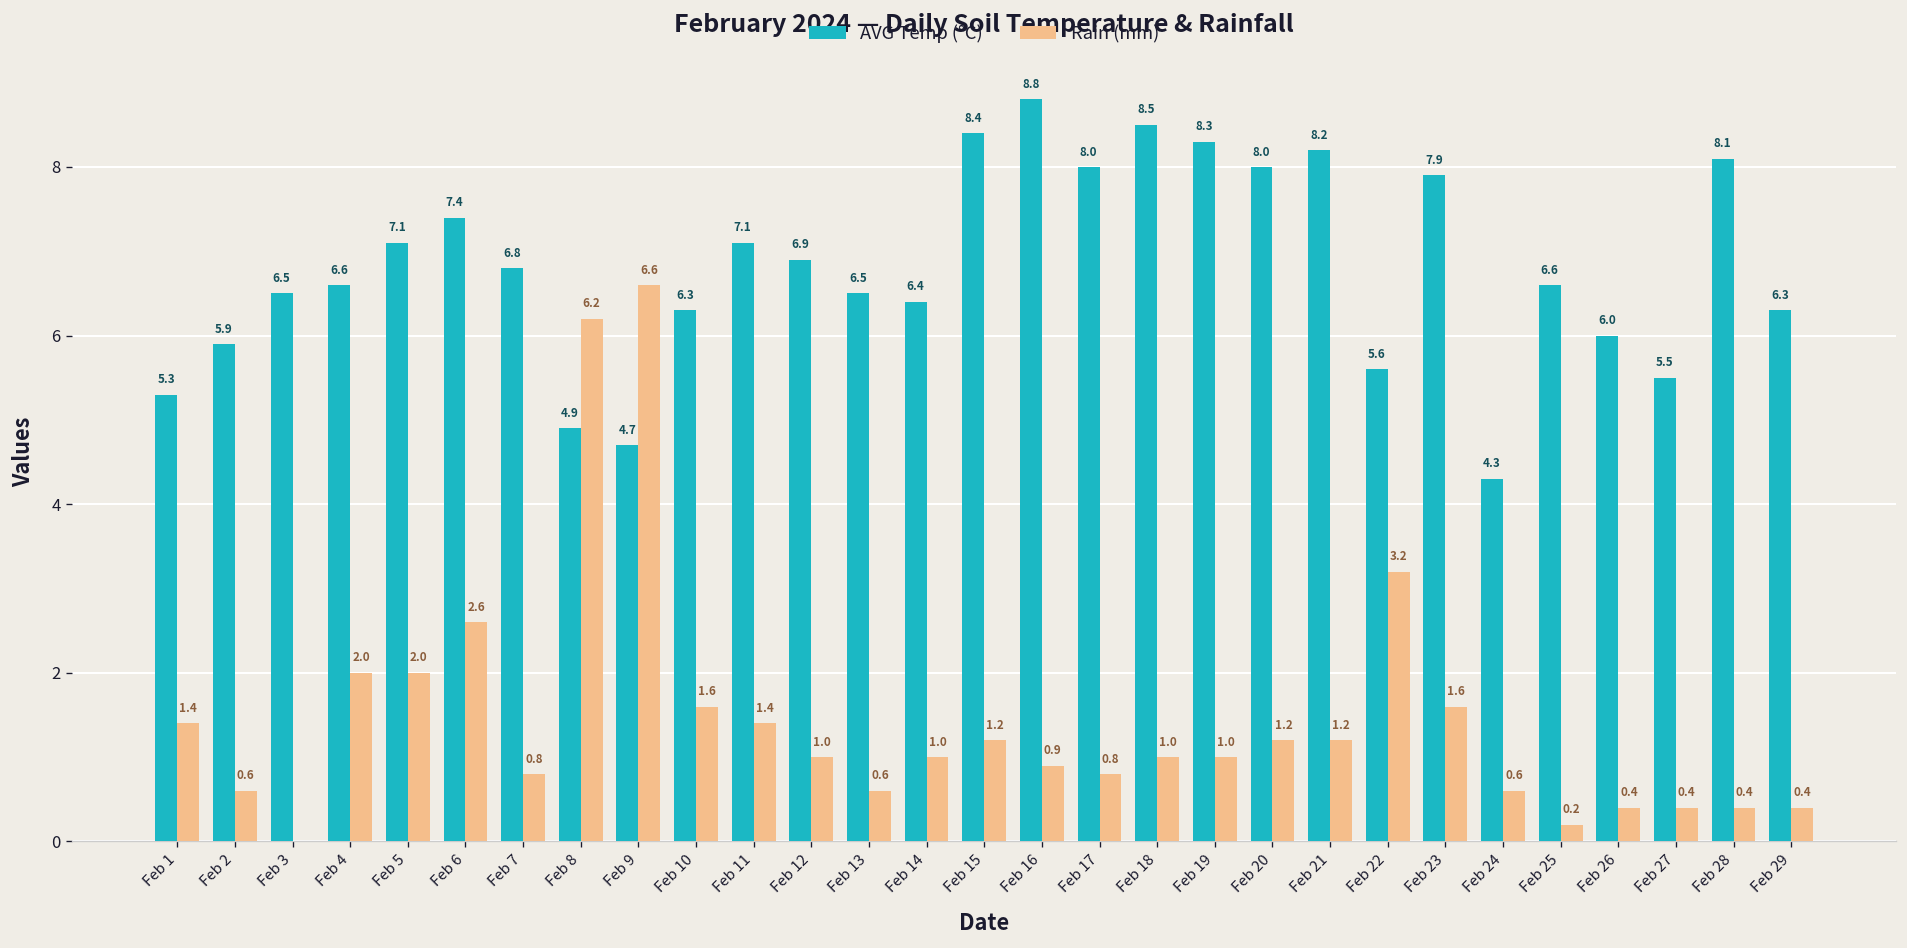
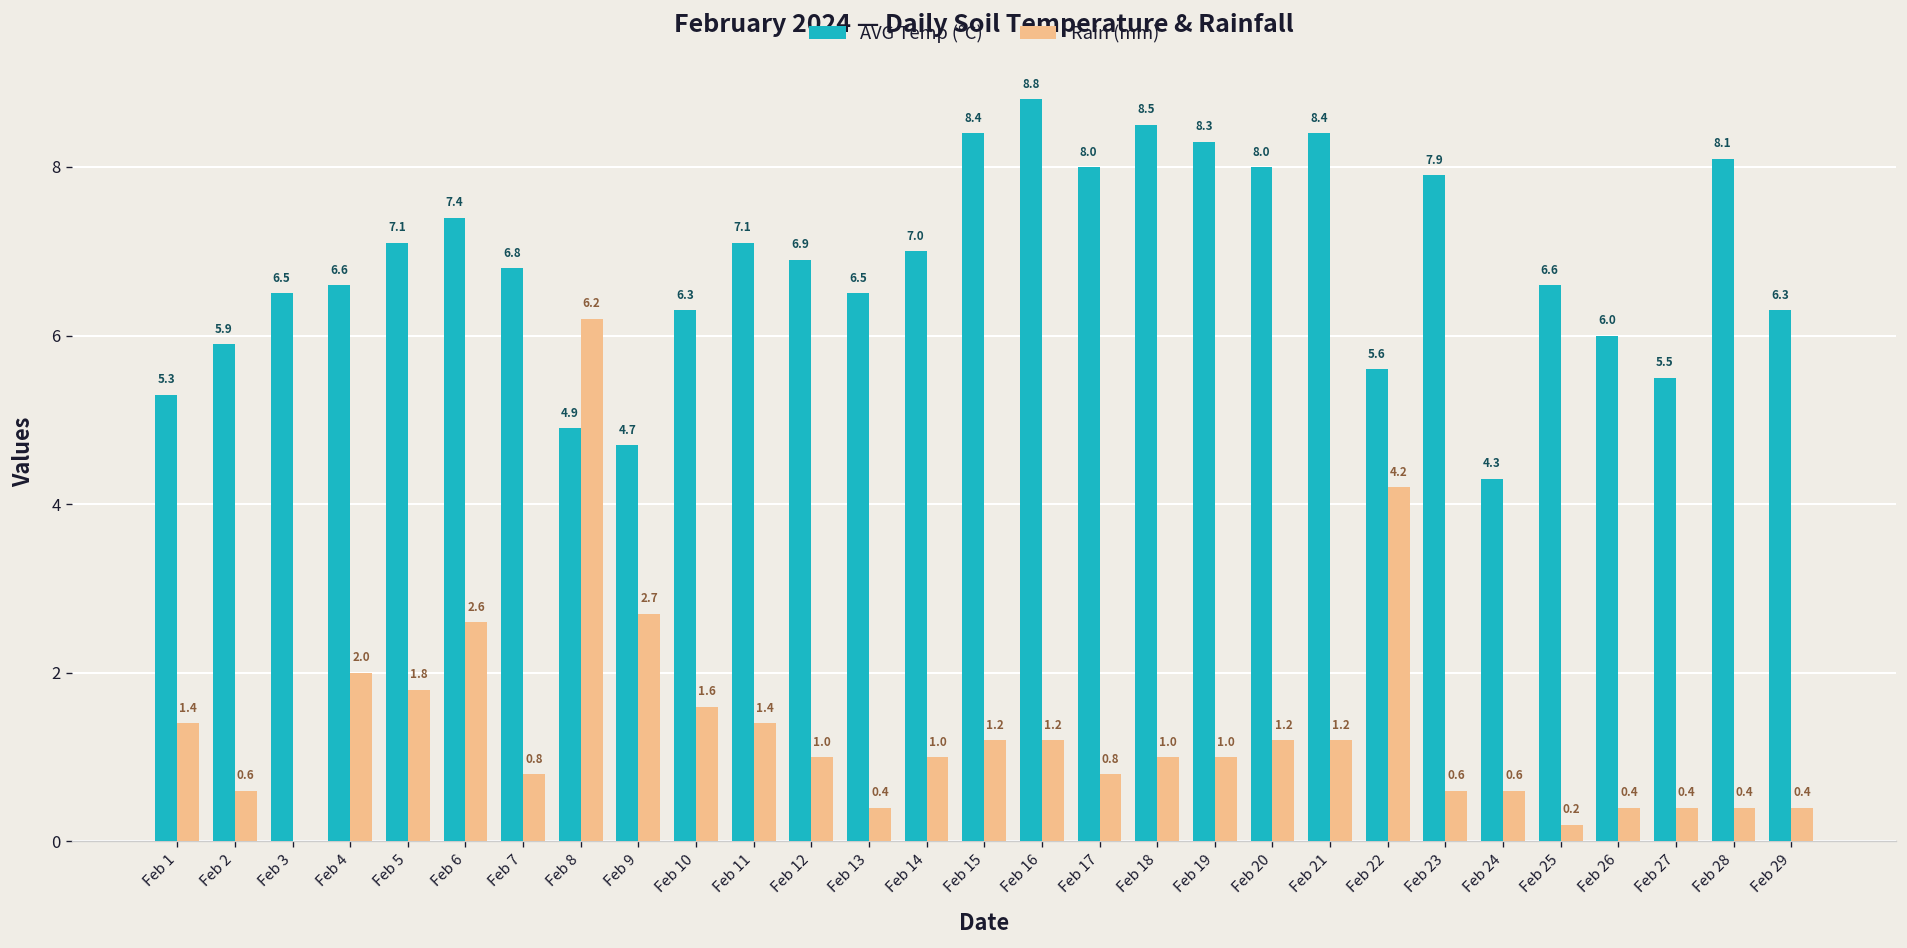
  {
    "AVG Temp (°C)": {
      "Feb 1": 5.3,
      "Feb 2": 5.9,
      "Feb 3": 6.5,
      "Feb 4": 6.6,
      "Feb 5": 7.1,
      "Feb 6": 7.4,
      "Feb 7": 6.8,
      "Feb 8": 4.9,
      "Feb 9": 4.7,
      "Feb 10": 6.3,
      "Feb 11": 7.1,
      "Feb 12": 6.9,
      "Feb 13": 6.5,
-     "Feb 14": 6.4,
+     "Feb 14": 7.0,
      "Feb 15": 8.4,
      "Feb 16": 8.8,
      "Feb 17": 8.0,
      "Feb 18": 8.5,
      "Feb 19": 8.3,
      "Feb 20": 8.0,
-     "Feb 21": 8.2,
+     "Feb 21": 8.4,
      "Feb 22": 5.6,
      "Feb 23": 7.9,
      "Feb 24": 4.3,
      "Feb 25": 6.6,
      "Feb 26": 6.0,
      "Feb 27": 5.5,
      "Feb 28": 8.1,
      "Feb 29": 6.3
    },
    "Rain (mm)": {
      "Feb 1": 1.4,
      "Feb 2": 0.6,
      "Feb 4": 2.0,
-     "Feb 5": 2.0,
+     "Feb 5": 1.8,
      "Feb 6": 2.6,
      "Feb 7": 0.8,
      "Feb 8": 6.2,
-     "Feb 9": 6.6,
+     "Feb 9": 2.7,
      "Feb 10": 1.6,
      "Feb 11": 1.4,
      "Feb 12": 1.0,
-     "Feb 13": 0.6,
+     "Feb 13": 0.4,
      "Feb 14": 1.0,
      "Feb 15": 1.2,
-     "Feb 16": 0.9,
+     "Feb 16": 1.2,
      "Feb 17": 0.8,
      "Feb 18": 1.0,
      "Feb 19": 1.0,
      "Feb 20": 1.2,
      "Feb 21": 1.2,
-     "Feb 22": 3.2,
-     "Feb 23": 1.6,
+     "Feb 22": 4.2,
+     "Feb 23": 0.6,
      "Feb 24": 0.6,
      "Feb 25": 0.2,
      "Feb 26": 0.4,
      "Feb 27": 0.4,
      "Feb 28": 0.4,
      "Feb 29": 0.4
    }
  }
